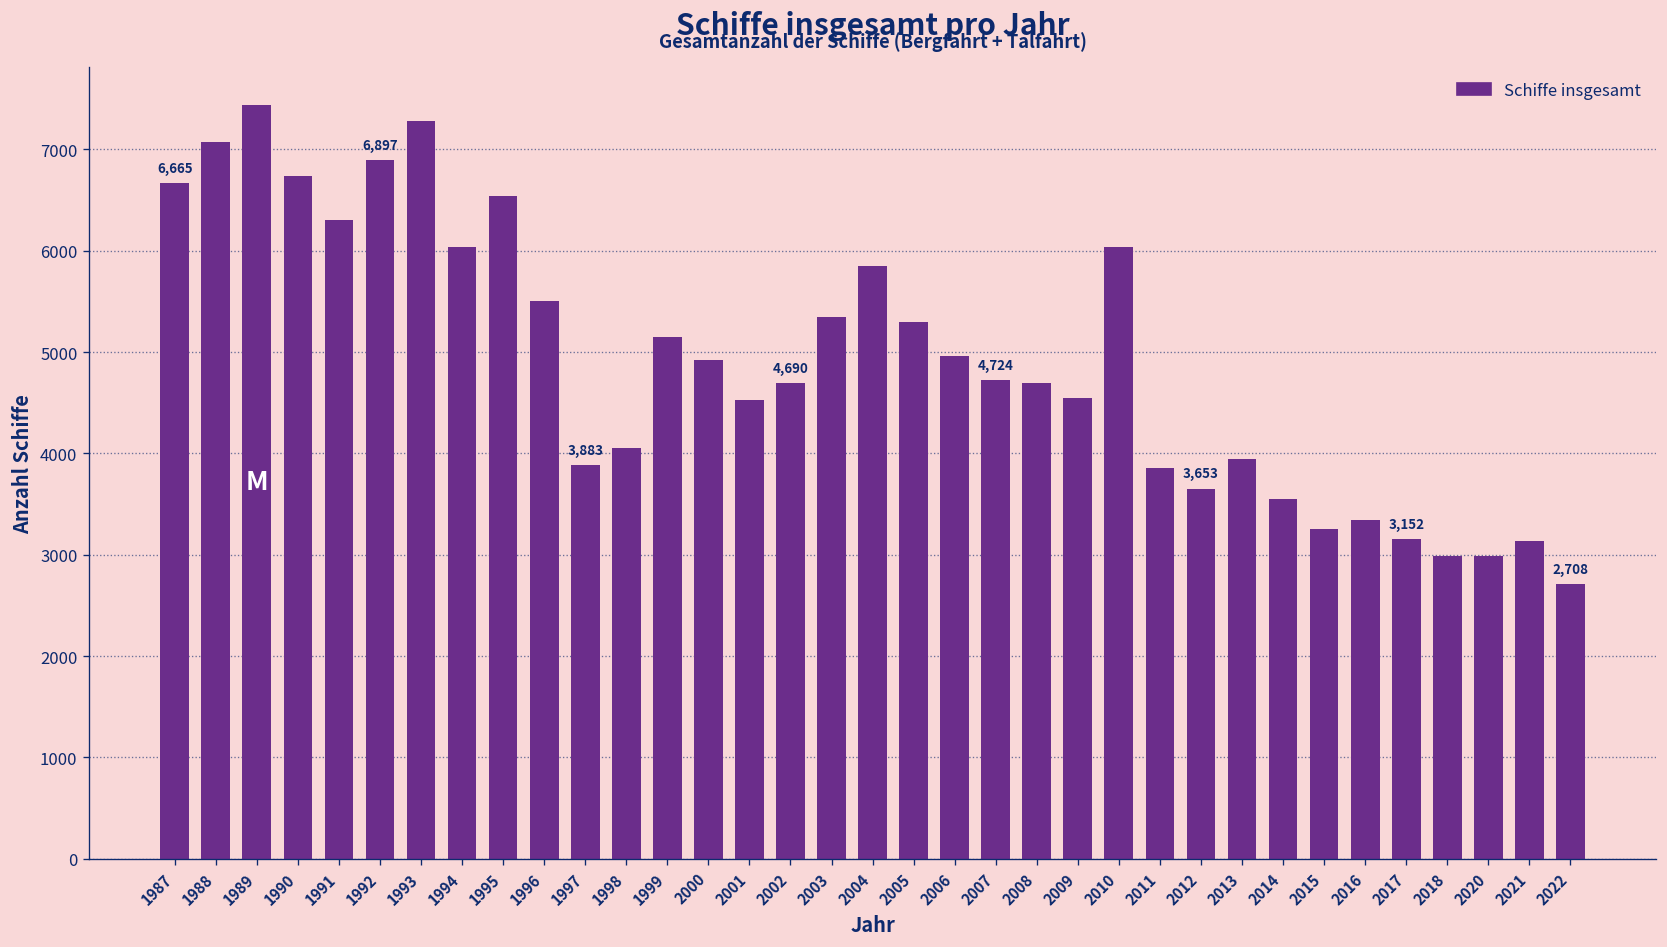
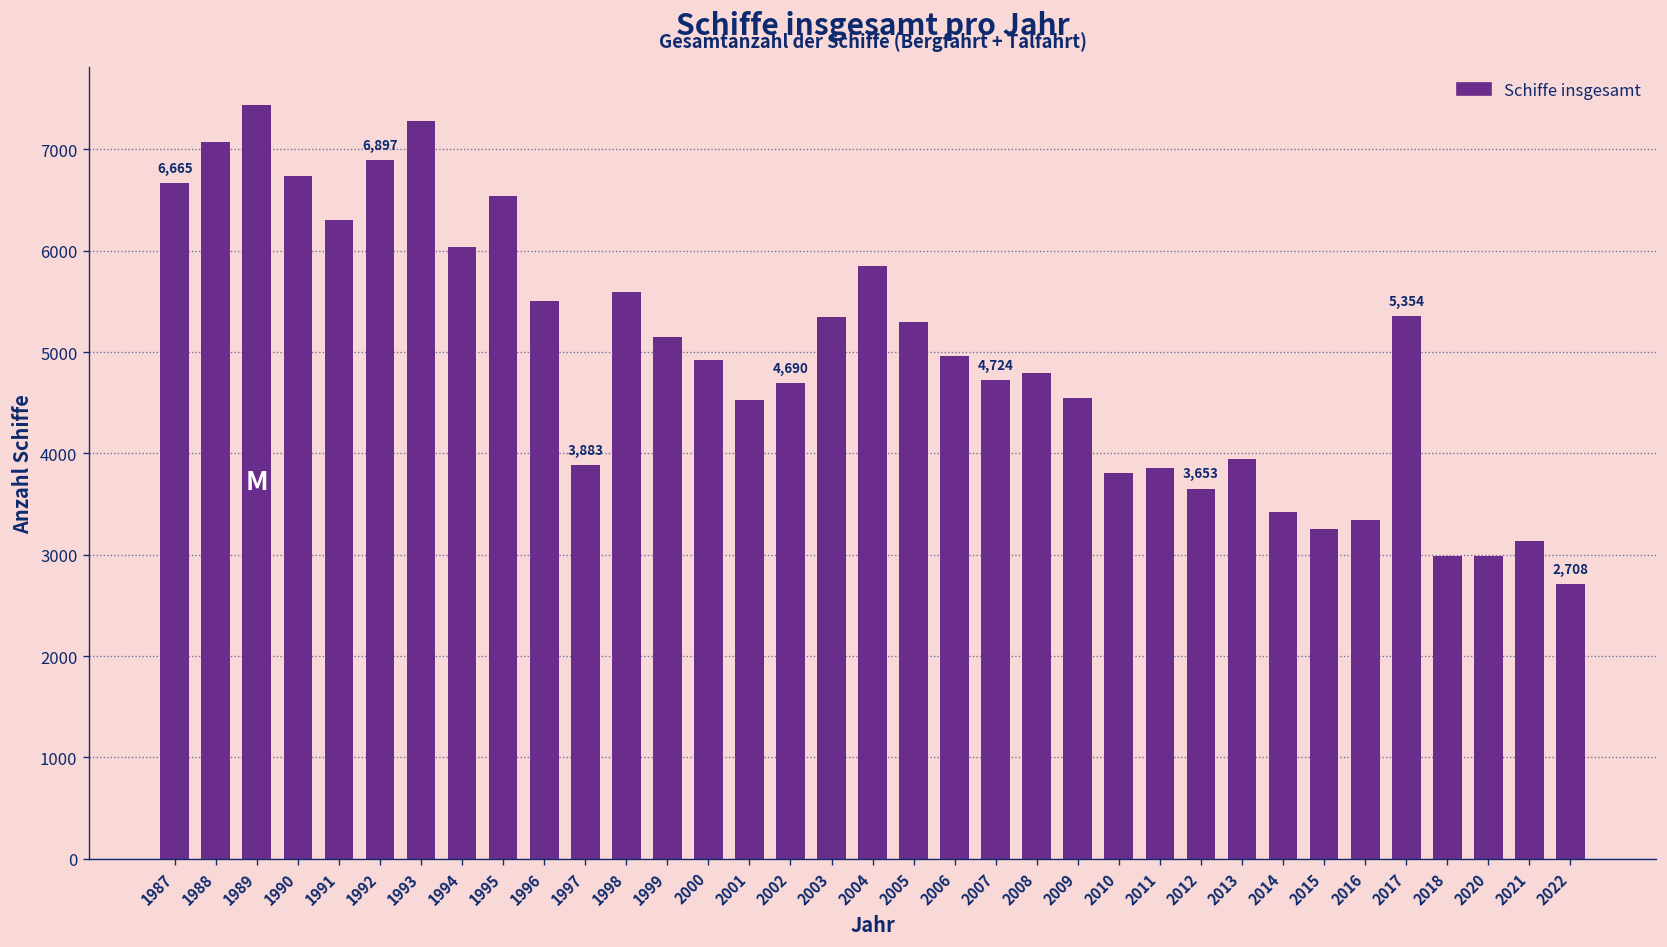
  {
    "1987": "6,665",
    "1992": "6,897",
    "1997": "3,883",
-   "1998": "4100",
+   "1998": "5600",
    "2002": "4,690",
    "2007": "4,724",
-   "2008": "4700",
-   "2010": "6000",
+   "2008": "4800",
+   "2010": "3800",
    "2012": "3,653",
-   "2014": "3500",
-   "2017": "3,152",
+   "2014": "3400",
+   "2017": "5,354",
    "2022": "2,708"
  }
